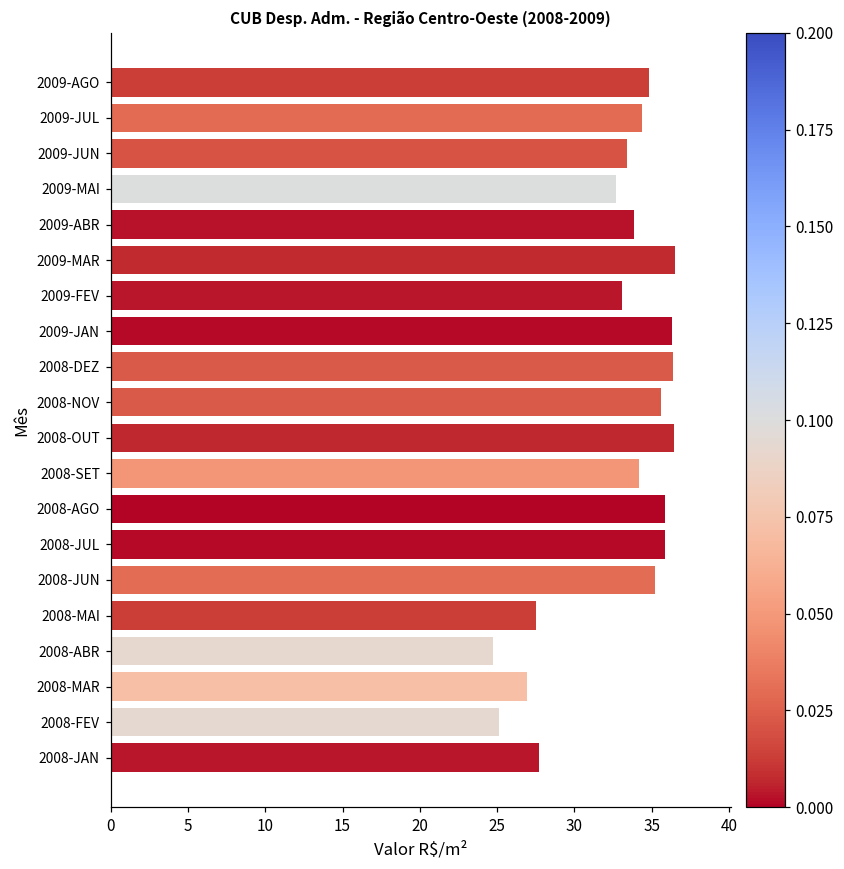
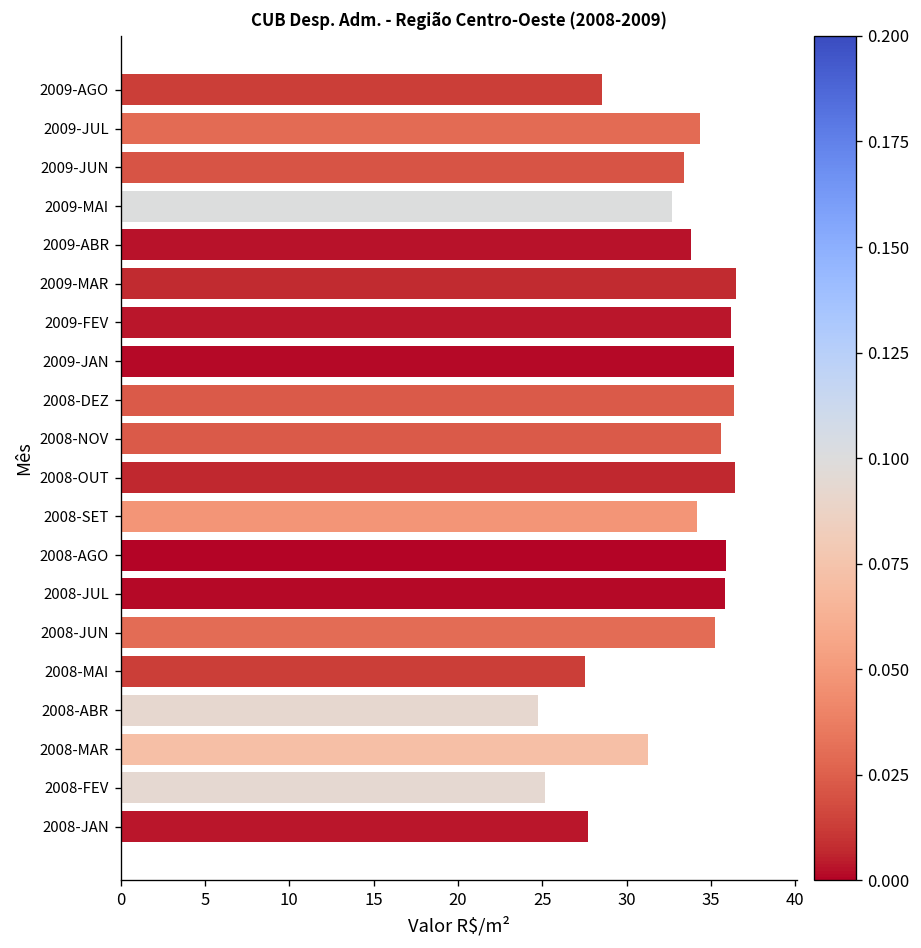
  {
-   "2009-AGO": 34.8,
+   "2009-AGO": 28.5,
    "2009-JUL": 34.4,
    "2009-JUN": 33.4,
    "2009-MAI": 32.7,
    "2009-ABR": 33.8,
    "2009-MAR": 36.5,
-   "2009-FEV": 33.1,
+   "2009-FEV": 36.2,
    "2009-JAN": 36.3,
    "2008-DEZ": 36.4,
    "2008-NOV": 35.6,
    "2008-OUT": 36.4,
    "2008-SET": 34.1,
    "2008-AGO": 35.9,
    "2008-JUL": 35.8,
    "2008-JUN": 35.2,
    "2008-MAI": 27.5,
    "2008-ABR": 24.8,
-   "2008-MAR": 26.9,
+   "2008-MAR": 31.2,
    "2008-FEV": 25.1,
    "2008-JAN": 27.7
  }
